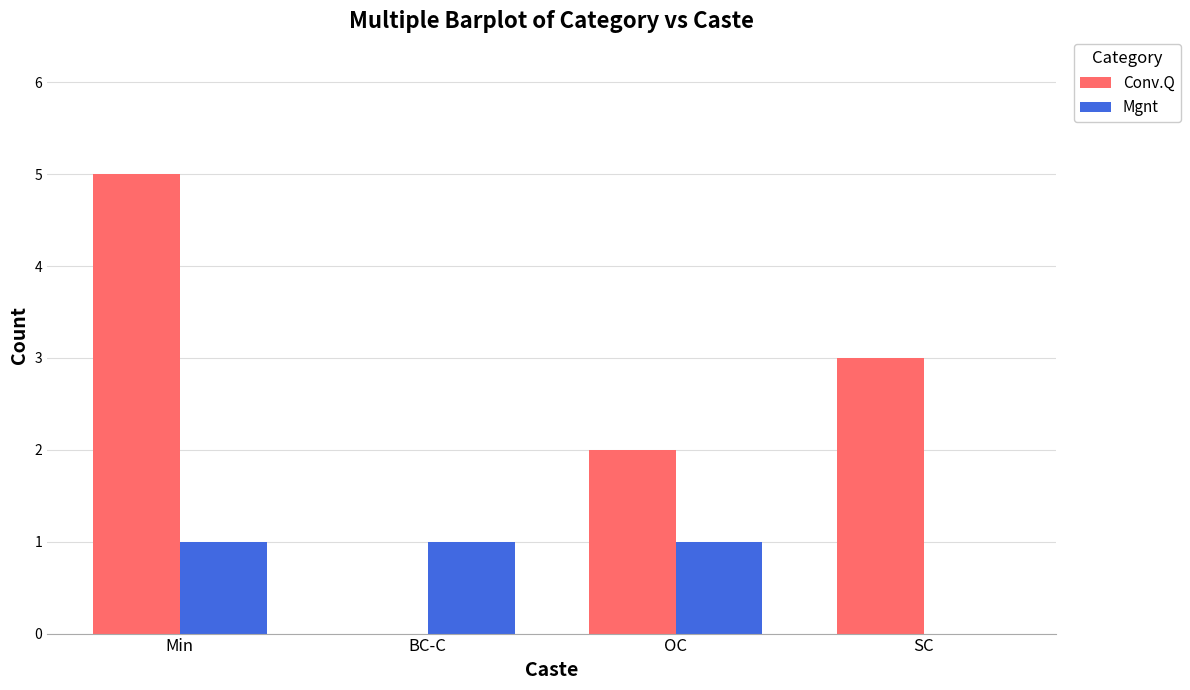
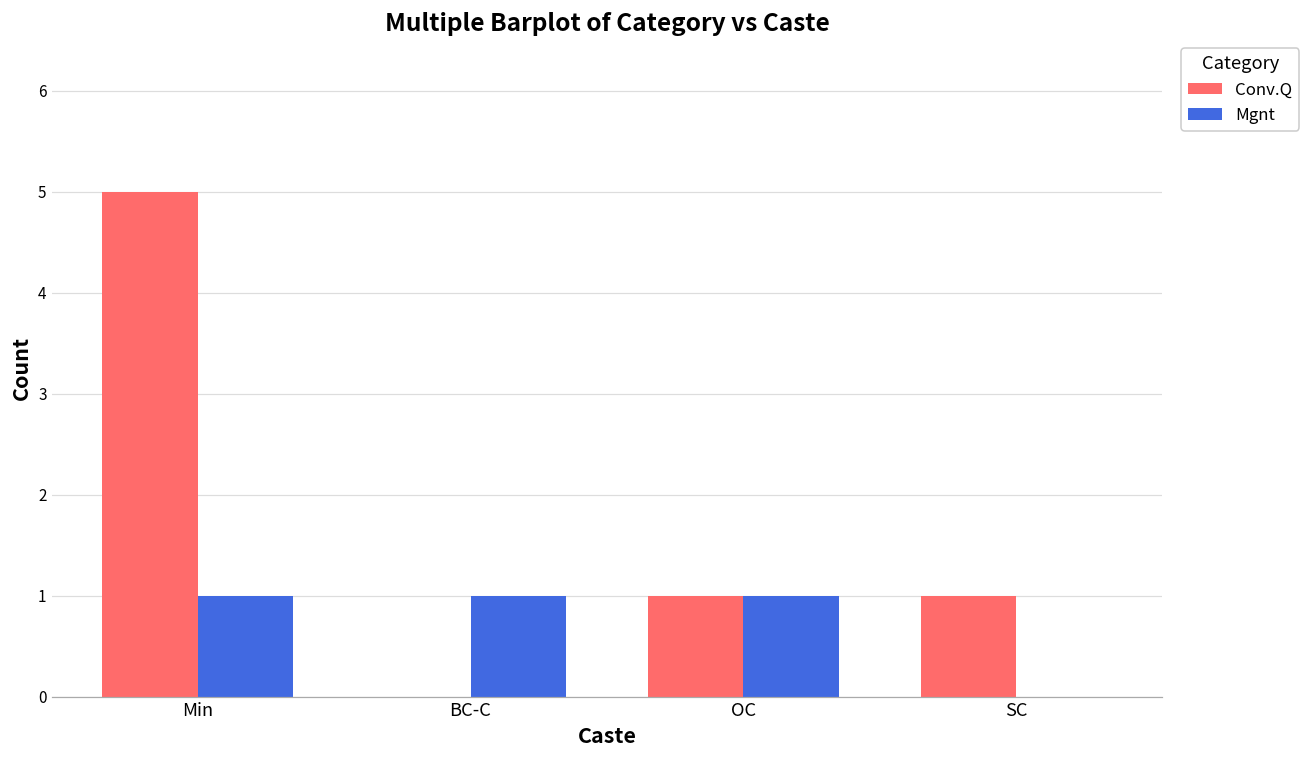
  {
    "Conv.Q": {
      "Min": 5,
      "BC-C": 0,
-     "OC": 2,
-     "SC": 3
+     "OC": 1,
+     "SC": 1
    },
    "Mgnt": {
      "Min": 1,
      "BC-C": 1,
      "OC": 1,
      "SC": 0
    }
  }
